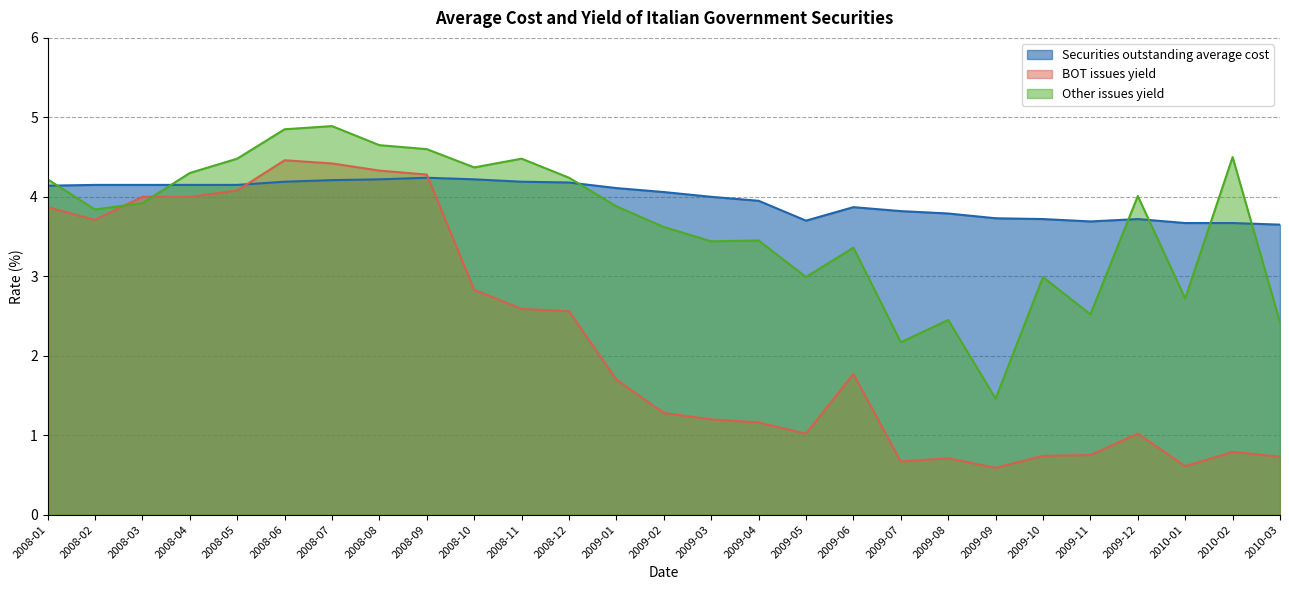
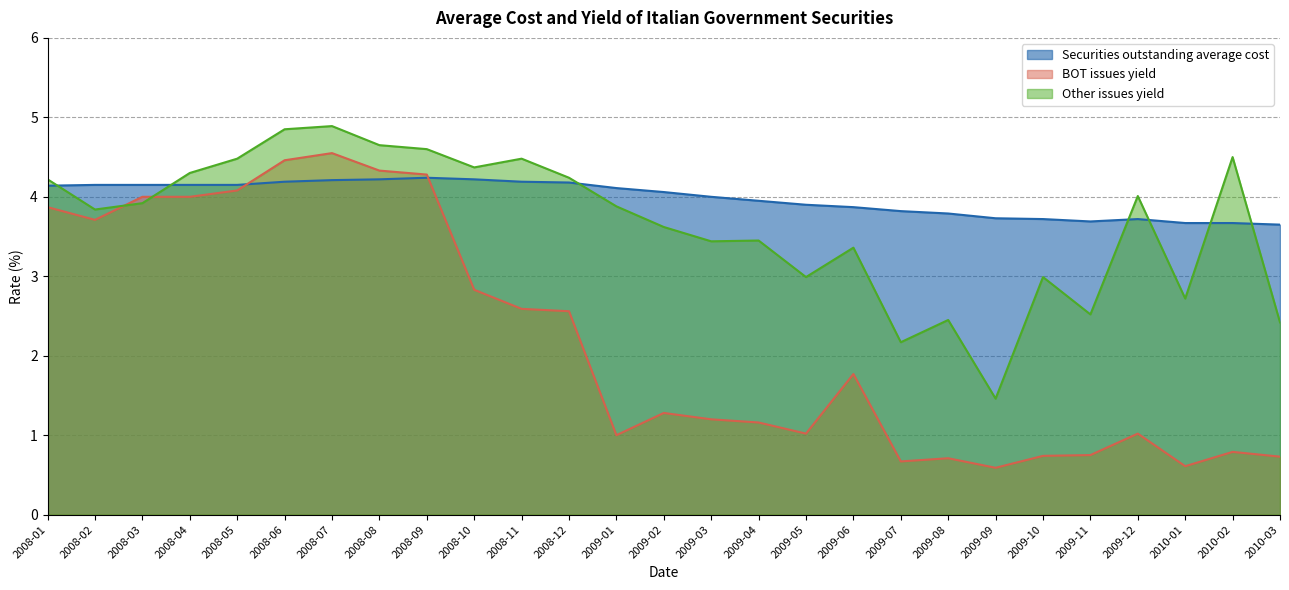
  {
    "Securities outstanding average cost": {
      "2008-01": 4.1,
      "2008-02": 4.2,
      "2008-03": 4.2,
      "2008-04": 4.2,
      "2008-05": 4.2,
      "2008-06": 4.2,
      "2008-07": 4.2,
      "2008-08": 4.2,
      "2008-09": 4.2,
      "2008-10": 4.2,
      "2008-11": 4.2,
      "2008-12": 4.2,
      "2009-01": 4.1,
      "2009-02": 4.1,
      "2009-03": 4.0,
      "2009-04": 4.0,
-     "2009-05": 3.7,
+     "2009-05": 3.9,
      "2009-06": 3.9,
      "2009-07": 3.8,
      "2009-08": 3.8,
      "2009-09": 3.7,
      "2009-10": 3.7,
      "2009-11": 3.7,
      "2009-12": 3.7,
      "2010-01": 3.7,
      "2010-02": 3.7,
      "2010-03": 3.7
    },
    "BOT issues yield": {
      "2008-01": 3.9,
      "2008-02": 3.7,
      "2008-03": 4.0,
      "2008-04": 4.0,
      "2008-05": 4.1,
      "2008-06": 4.5,
-     "2008-07": 4.4,
+     "2008-07": 4.6,
      "2008-08": 4.3,
      "2008-09": 4.3,
      "2008-10": 2.8,
      "2008-11": 2.6,
      "2008-12": 2.6,
-     "2009-01": 1.7,
+     "2009-01": 1.0,
      "2009-02": 1.3,
      "2009-03": 1.2,
      "2009-04": 1.2,
      "2009-05": 1.0,
      "2009-06": 1.8,
      "2009-07": 0.7,
      "2009-08": 0.7,
      "2009-09": 0.6,
      "2009-10": 0.7,
      "2009-11": 0.8,
      "2009-12": 1.0,
      "2010-01": 0.6,
      "2010-02": 0.8,
      "2010-03": 0.7
    },
    "Other issues yield": {
      "2008-01": 4.2,
      "2008-02": 3.8,
      "2008-03": 3.9,
      "2008-04": 4.3,
      "2008-05": 4.5,
      "2008-06": 4.9,
      "2008-07": 4.9,
      "2008-08": 4.7,
      "2008-09": 4.6,
      "2008-10": 4.4,
      "2008-11": 4.5,
      "2008-12": 4.2,
      "2009-01": 3.9,
      "2009-02": 3.6,
      "2009-03": 3.4,
      "2009-04": 3.5,
      "2009-05": 3.0,
      "2009-06": 3.4,
      "2009-07": 2.2,
      "2009-08": 2.5,
      "2009-09": 1.5,
      "2009-10": 3.0,
      "2009-11": 2.5,
      "2009-12": 4.0,
      "2010-01": 2.7,
      "2010-02": 4.5,
      "2010-03": 2.4
    }
  }
